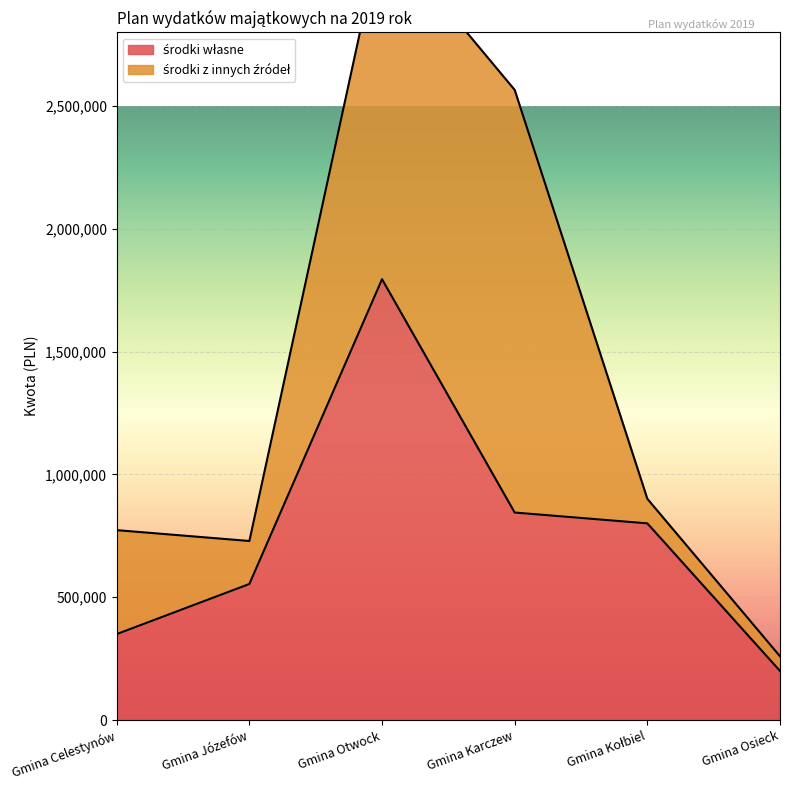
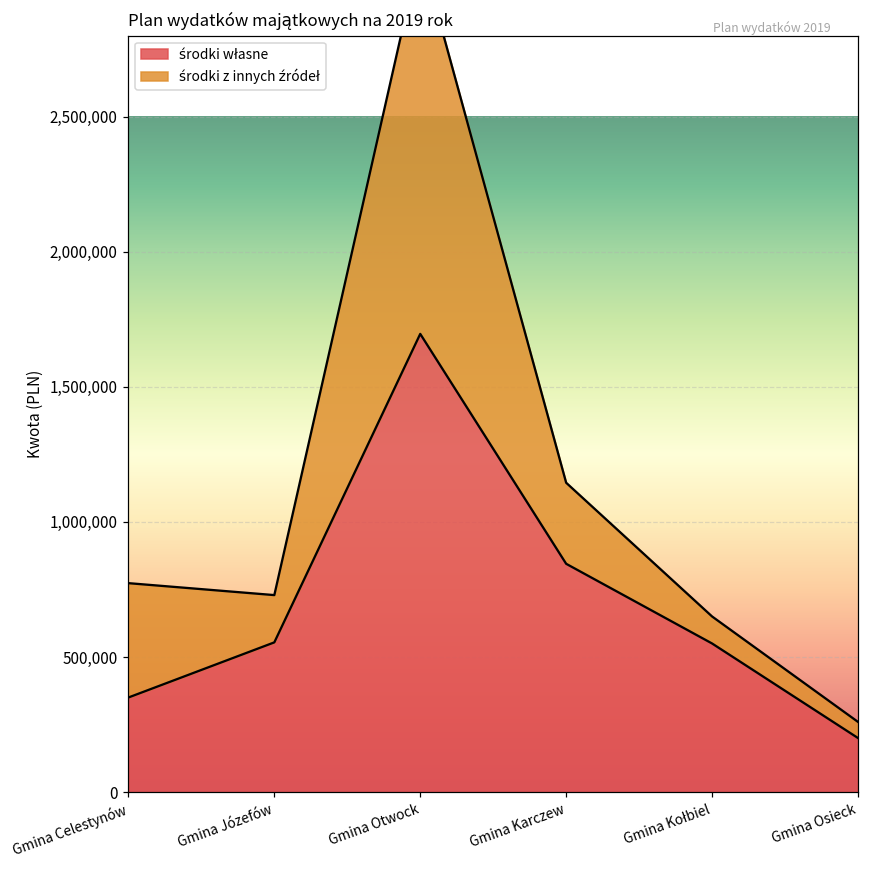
  {
    "środki własne": {
      "Gmina Celestynów": "350,000",
      "Gmina Józefów": "550,000",
-     "Gmina Otwock": "1,800,000",
+     "Gmina Otwock": "1,700,000",
      "Gmina Karczew": "850,000",
-     "Gmina Kołbiel": "800,000",
+     "Gmina Kołbiel": "550,000",
      "Gmina Osieck": "200,000"
    },
    "środki z innych źródeł": {
      "Gmina Celestynów": "420,000",
      "Gmina Józefów": "180,000",
-     "Gmina Karczew": "1,720,000",
+     "Gmina Karczew": "300,000",
      "Gmina Kołbiel": "100,000",
      "Gmina Osieck": "60,000"
    }
  }
